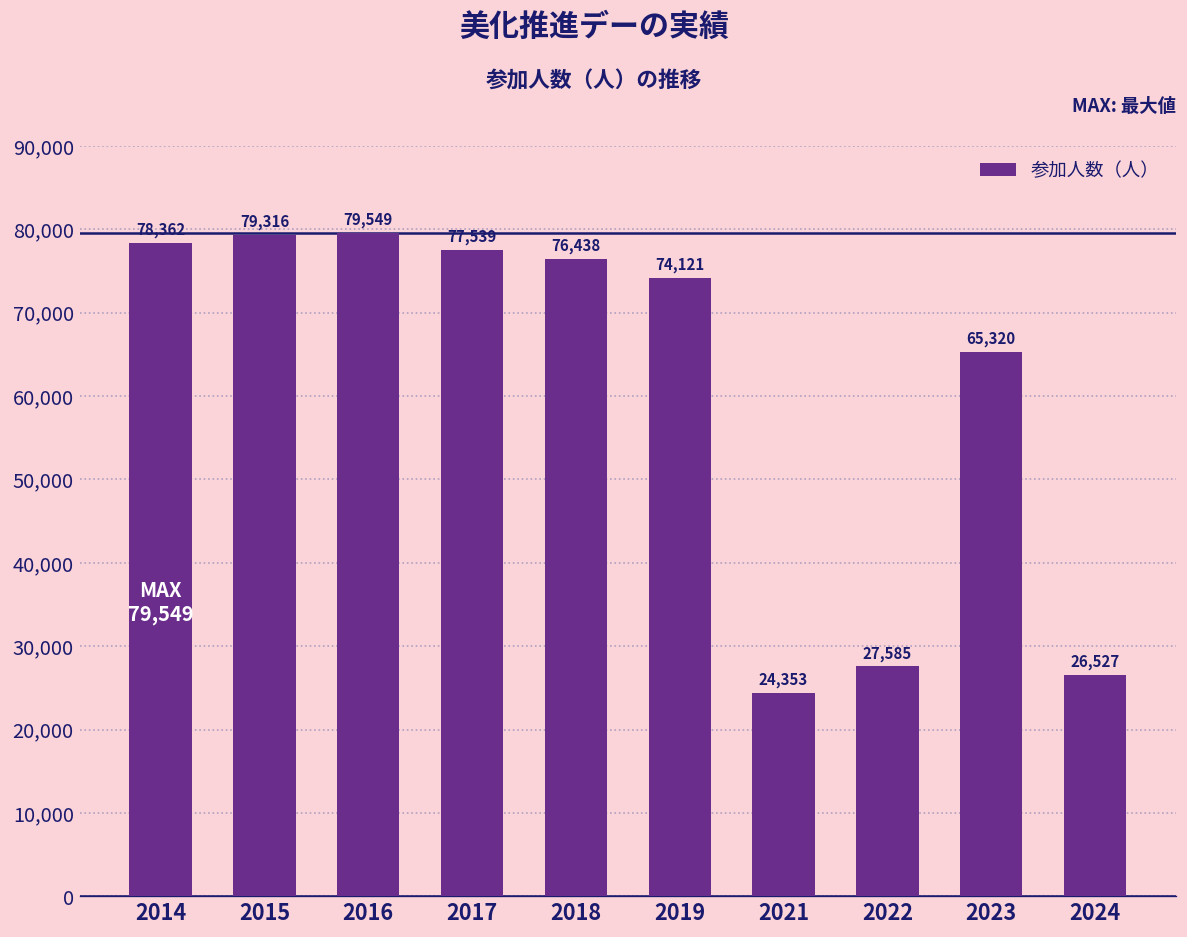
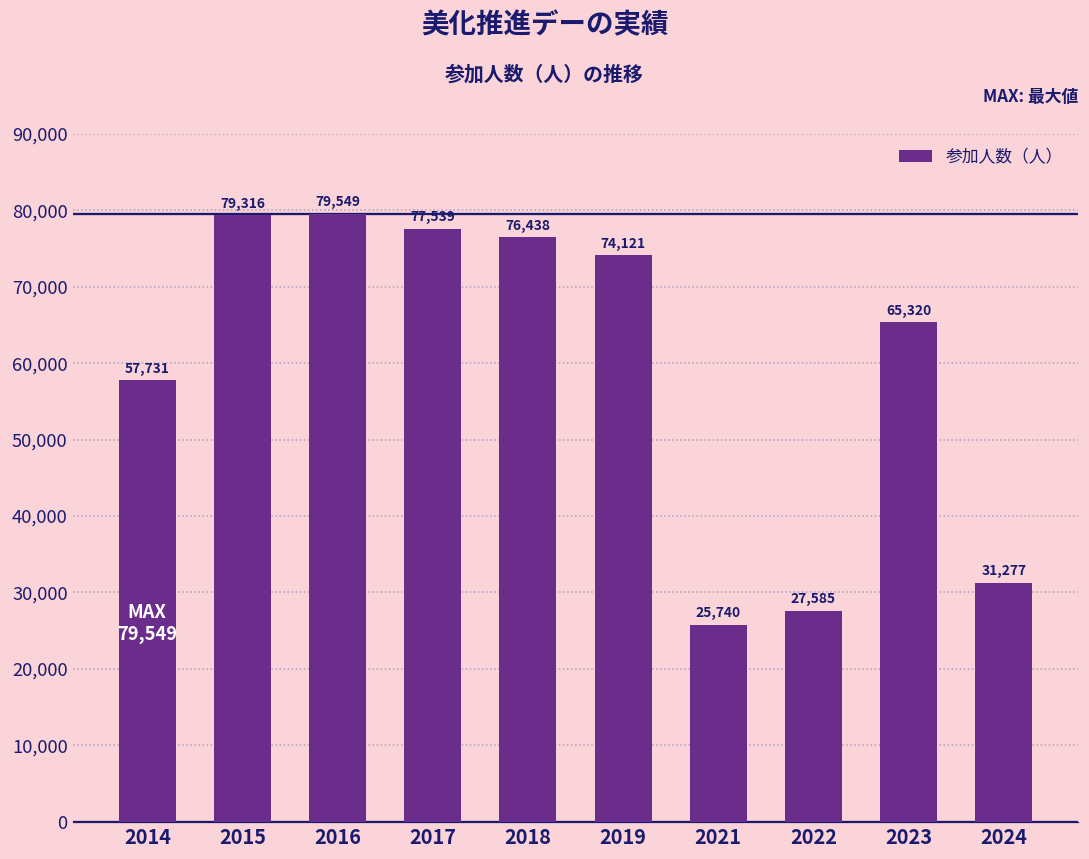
  {
-   "2014": "78,362",
+   "2014": "57,731",
    "2015": "79,316",
    "2016": "79,549",
    "2017": "77,539",
    "2018": "76,438",
    "2019": "74,121",
-   "2021": "24,353",
+   "2021": "25,740",
    "2022": "27,585",
    "2023": "65,320",
-   "2024": "26,527"
+   "2024": "31,277"
  }
